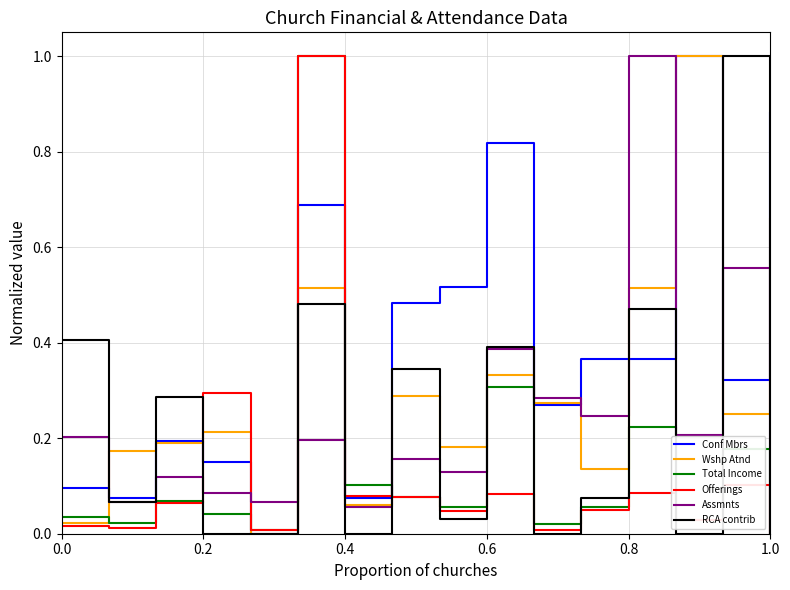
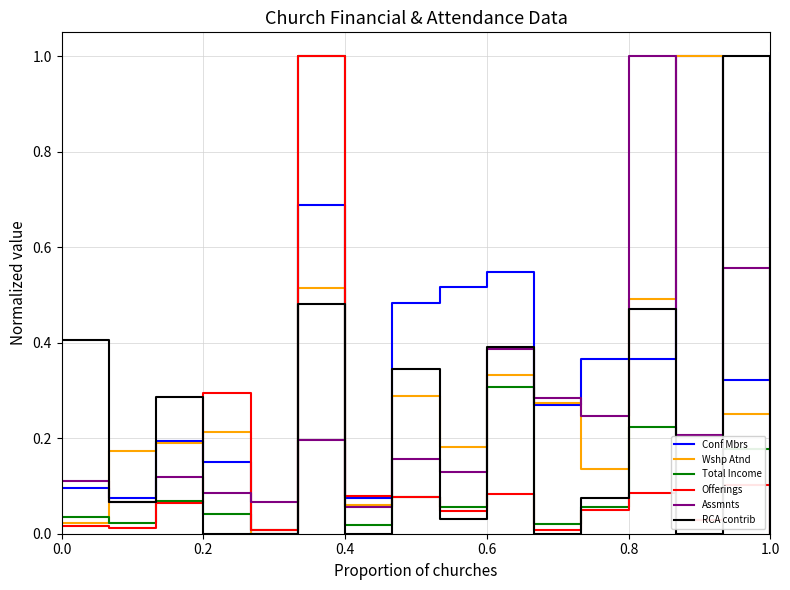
  {
    "Conf Mbrs": {
      "0.0": 0.10,
      "0.2": 0.15,
-     "0.6": 0.82,
+     "0.6": 0.55,
      "0.8": 0.37,
      "1.0": 0.88
    },
    "Wshp Atnd": {
      "0.0": 0.02,
      "0.2": 0.21,
      "0.6": 0.33,
-     "0.8": 0.52,
+     "0.8": 0.49,
      "1.0": 0.66
    },
    "Total Income": {
      "0.0": 0.04,
      "0.2": 0.04,
-     "0.4": 0.10,
+     "0.4": 0.02,
      "0.6": 0.31,
      "0.8": 0.22
    },
    "Offerings": {
      "0.0": 0.02,
      "0.2": 0.29,
      "0.6": 0.08,
      "0.8": 0.08
    },
    "Assmnts": {
-     "0.0": 0.20,
+     "0.0": 0.11,
      "0.2": 0.08,
      "0.8": 1.00
    },
    "RCA contrib": {
      "0.0": 0.41,
      "0.2": 0.00,
      "0.4": 0.00,
      "0.8": 0.47
    }
  }
